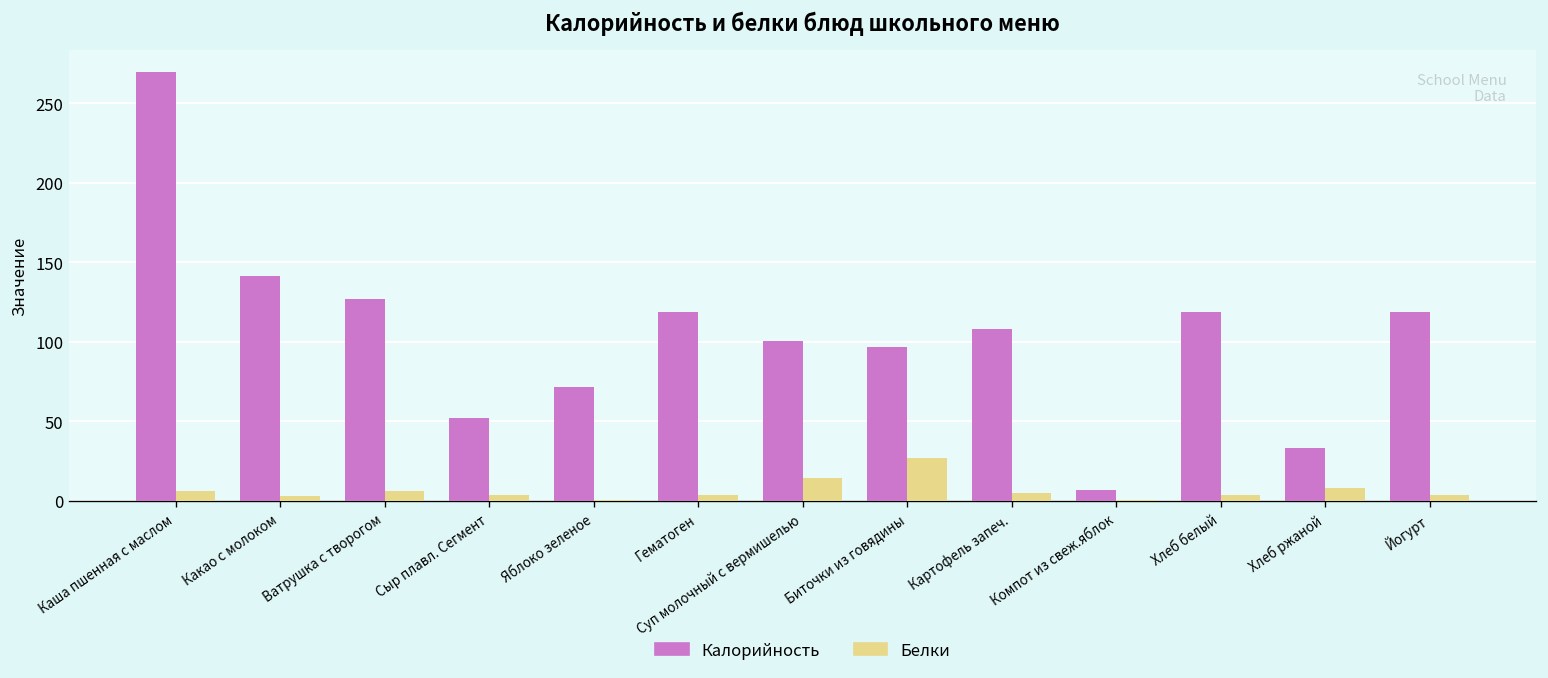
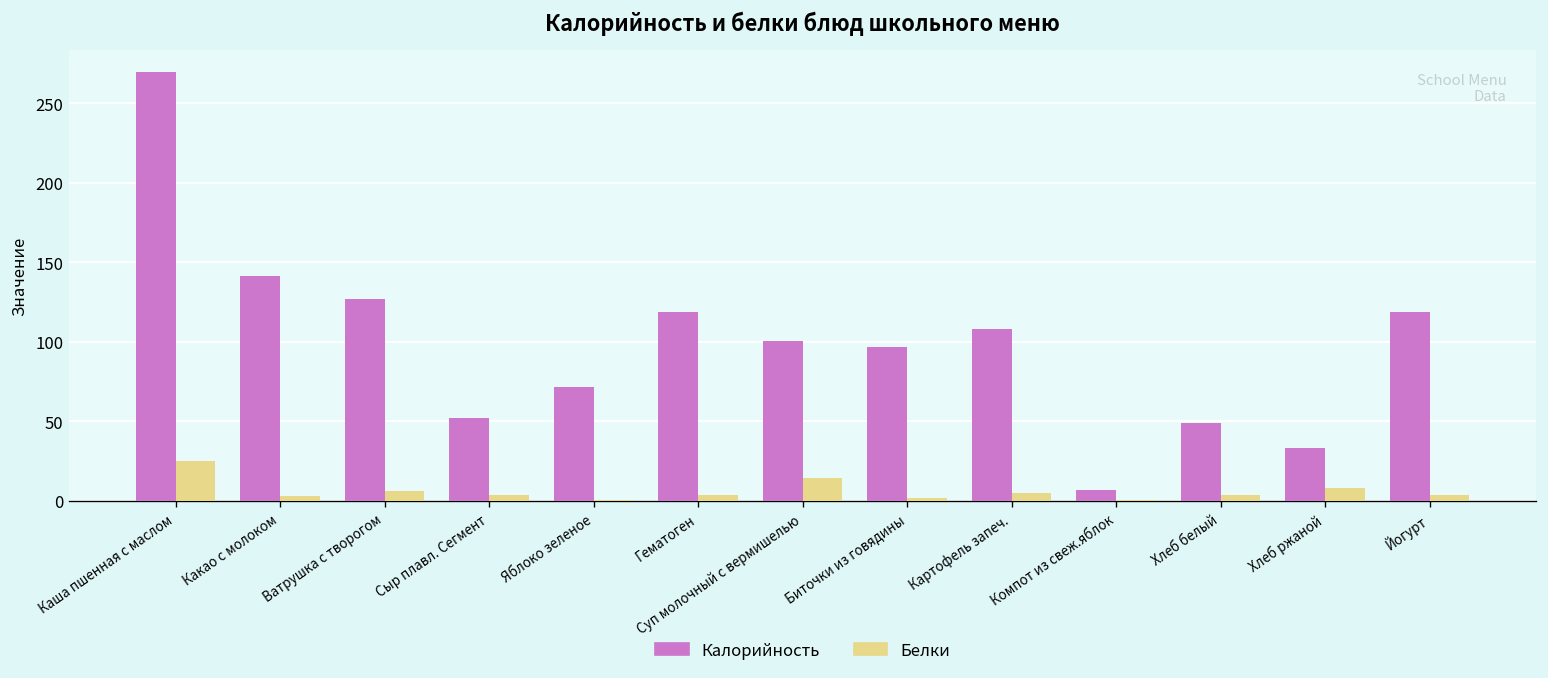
  {
    "Калорийность": {
      "Каша пшенная с маслом": 270,
      "Какао с молоком": 141,
      "Ватрушка с творогом": 127,
      "Сыр плавл. Сегмент": 52,
      "Яблоко зеленое": 72,
      "Гематоген": 119,
      "Суп молочный с вермишелью": 100,
      "Биточки из говядины": 97,
      "Картофель запеч.": 108,
      "Компот из свеж.яблок": 7,
-     "Хлеб белый": 119,
+     "Хлеб белый": 49,
      "Хлеб ржаной": 33,
      "Йогурт": 119
    },
    "Белки": {
-     "Каша пшенная с маслом": 6,
+     "Каша пшенная с маслом": 25,
      "Какао с молоком": 3,
      "Ватрушка с творогом": 6,
      "Сыр плавл. Сегмент": 4,
      "Гематоген": 4,
      "Суп молочный с вермишелью": 14,
-     "Биточки из говядины": 27,
+     "Биточки из говядины": 2,
      "Картофель запеч.": 5,
      "Хлеб белый": 4,
      "Хлеб ржаной": 8,
      "Йогурт": 4
    }
  }
